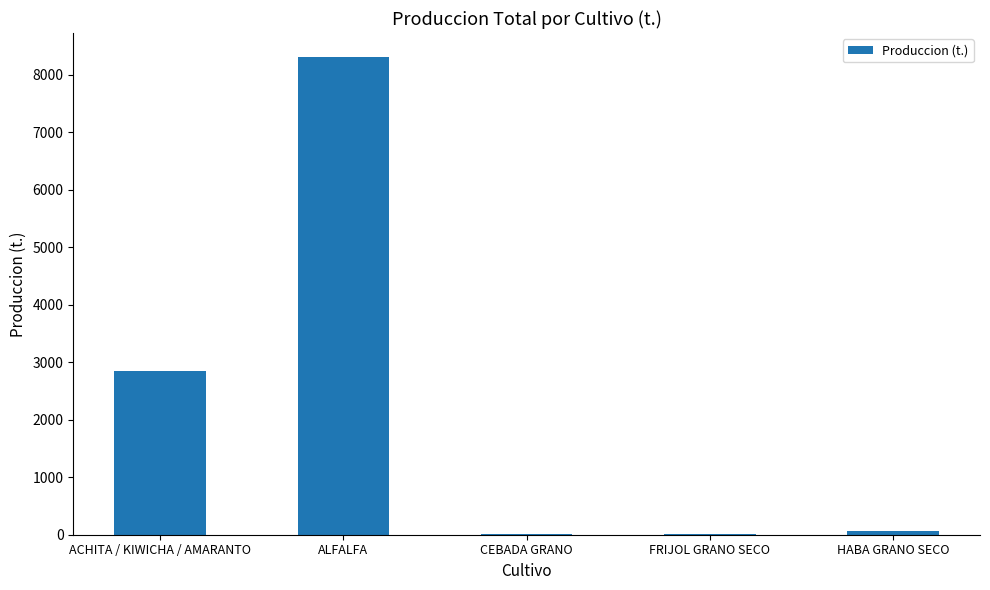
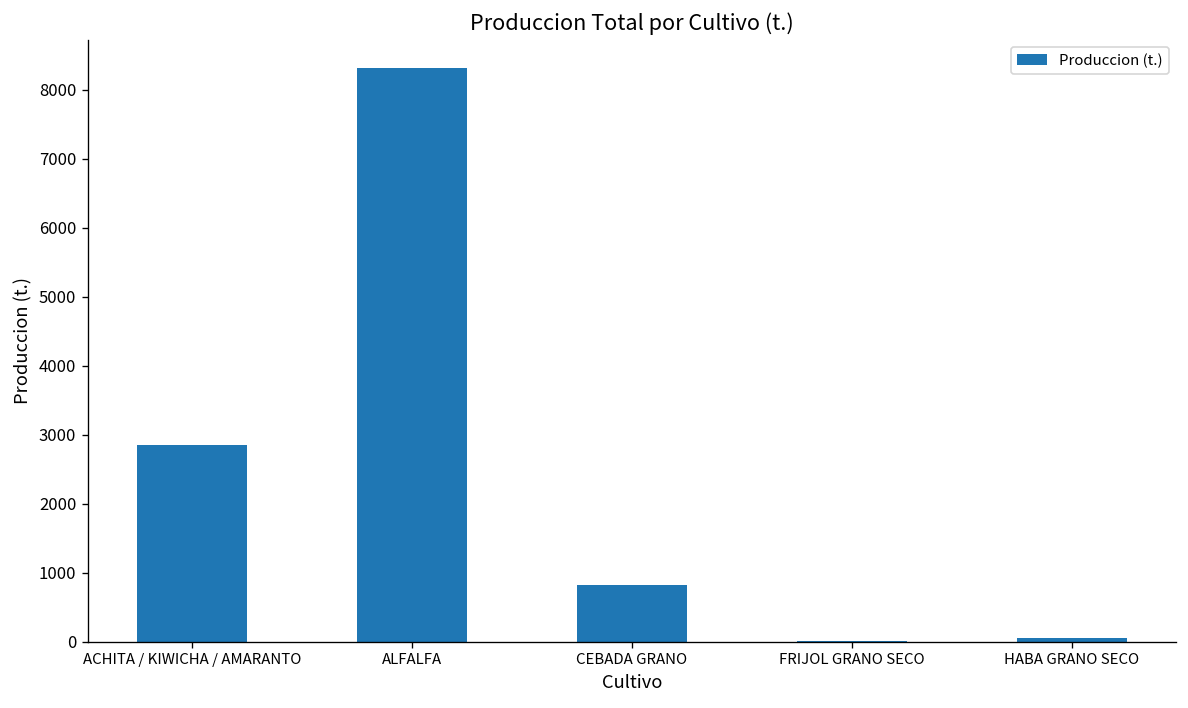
  {
    "ACHITA / KIWICHA / AMARANTO": 2900,
    "ALFALFA": 8300,
-   "CEBADA GRANO": 0,
+   "CEBADA GRANO": 800,
    "HABA GRANO SECO": 100
  }
